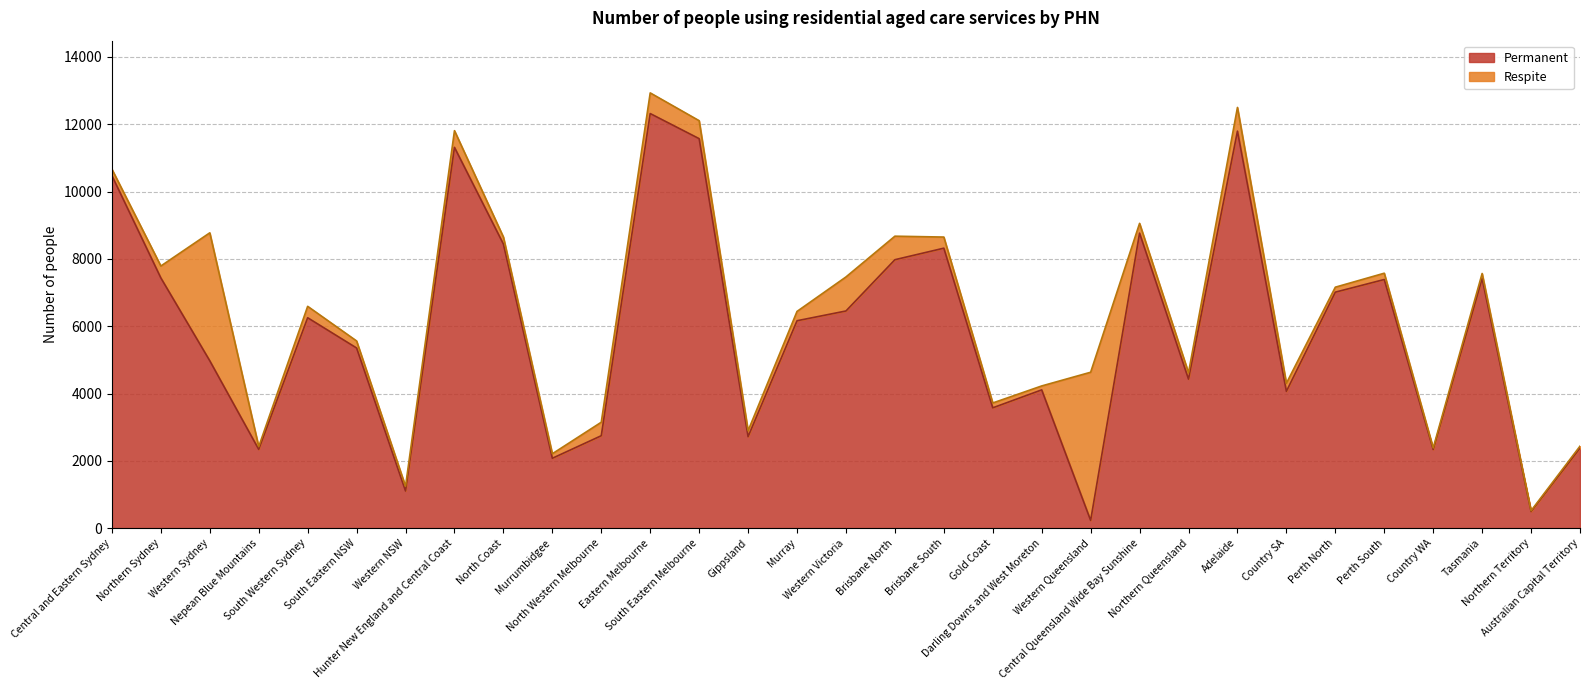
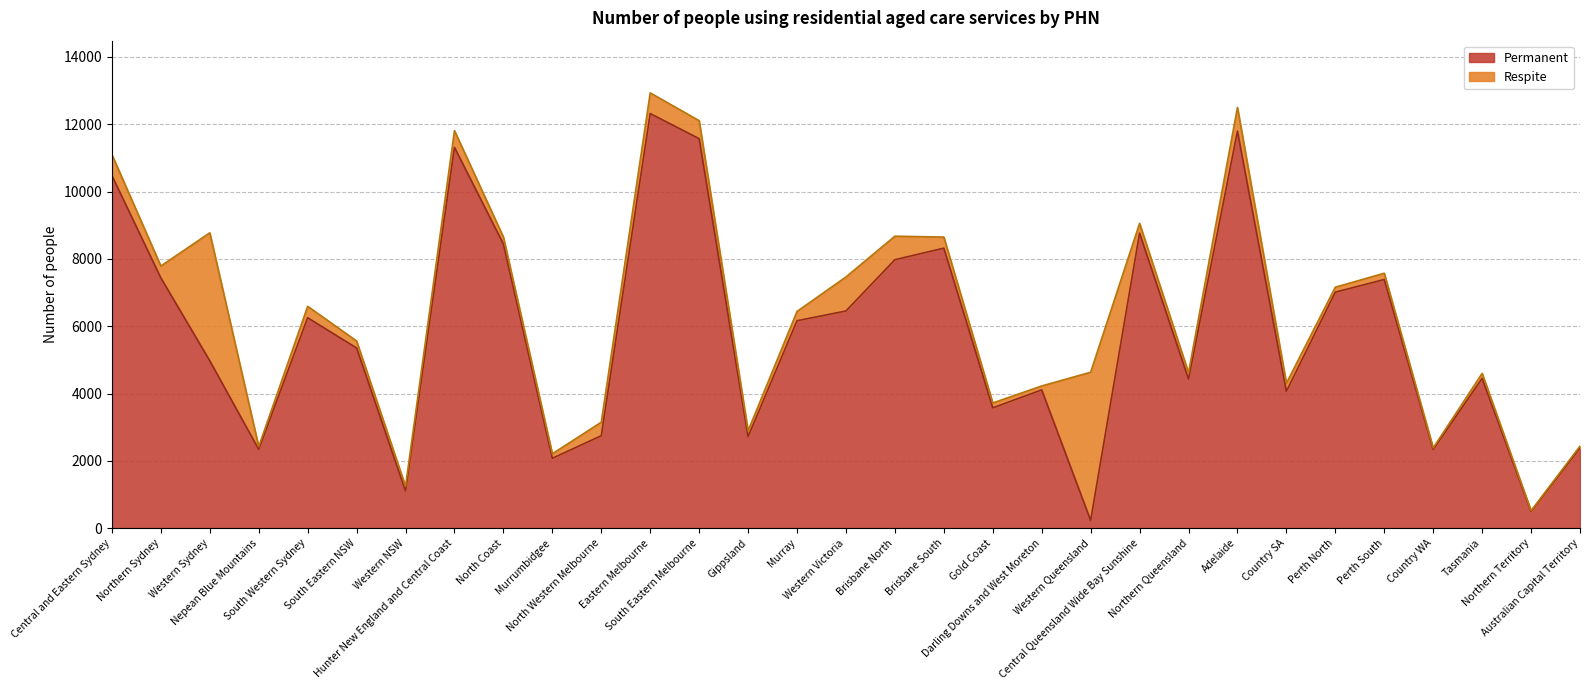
  {
    "Permanent": {
      "Central and Eastern Sydney": 10500,
      "Northern Sydney": 7400,
      "Western Sydney": 5000,
      "Nepean Blue Mountains": 2300,
      "South Western Sydney": 6300,
      "South Eastern NSW": 5400,
      "Western NSW": 1100,
      "Hunter New England and Central Coast": 11300,
      "North Coast": 8400,
      "Murrumbidgee": 2100,
      "North Western Melbourne": 2700,
      "Eastern Melbourne": 12300,
      "South Eastern Melbourne": 11600,
      "Gippsland": 2700,
      "Murray": 6200,
      "Western Victoria": 6500,
      "Brisbane North": 8000,
      "Brisbane South": 8300,
      "Gold Coast": 3600,
      "Darling Downs and West Moreton": 4100,
      "Western Queensland": 200,
      "Central Queensland Wide Bay Sunshine": 8800,
      "Northern Queensland": 4400,
      "Adelaide": 11800,
      "Country SA": 4100,
      "Perth North": 7000,
      "Perth South": 7400,
-     "Tasmania": 7400
+     "Tasmania": 4400
    },
    "Respite": {
-     "Central and Eastern Sydney": 200,
+     "Central and Eastern Sydney": 600,
      "Northern Sydney": 400,
      "Western Sydney": 3800,
      "Nepean Blue Mountains": 100,
      "South Western Sydney": 300,
      "South Eastern NSW": 200,
      "Western NSW": 100,
      "Hunter New England and Central Coast": 500,
      "North Coast": 200,
      "Murrumbidgee": 100,
      "North Western Melbourne": 400,
      "Eastern Melbourne": 600,
      "South Eastern Melbourne": 500,
      "Gippsland": 200,
      "Murray": 300,
      "Western Victoria": 1000,
      "Brisbane North": 700,
      "Brisbane South": 300,
      "Gold Coast": 100,
      "Darling Downs and West Moreton": 100,
      "Western Queensland": 4400,
      "Central Queensland Wide Bay Sunshine": 300,
      "Northern Queensland": 200,
      "Adelaide": 700,
      "Country SA": 200,
      "Perth North": 100,
      "Perth South": 200,
      "Tasmania": 200
    }
  }
